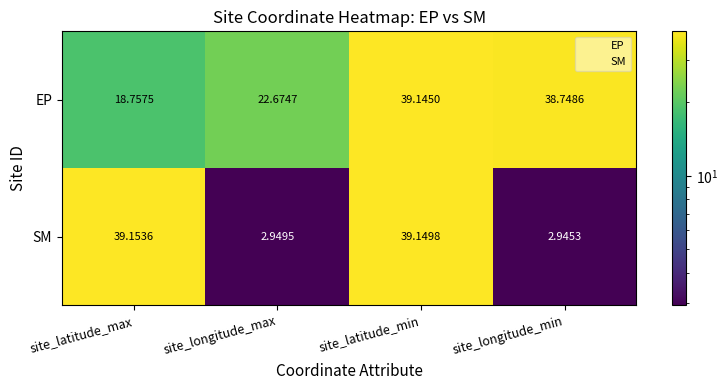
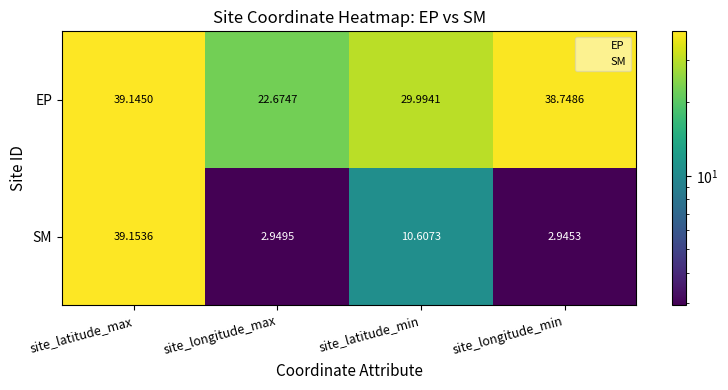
  {
    "EP": {
-     "site_latitude_max": 18.7575,
+     "site_latitude_max": 39.1450,
      "site_longitude_max": 22.6747,
-     "site_latitude_min": 39.1450,
+     "site_latitude_min": 29.9941,
      "site_longitude_min": 38.7486
    },
    "SM": {
      "site_latitude_max": 39.1536,
      "site_longitude_max": 2.9495,
-     "site_latitude_min": 39.1498,
+     "site_latitude_min": 10.6073,
      "site_longitude_min": 2.9453
    }
  }
